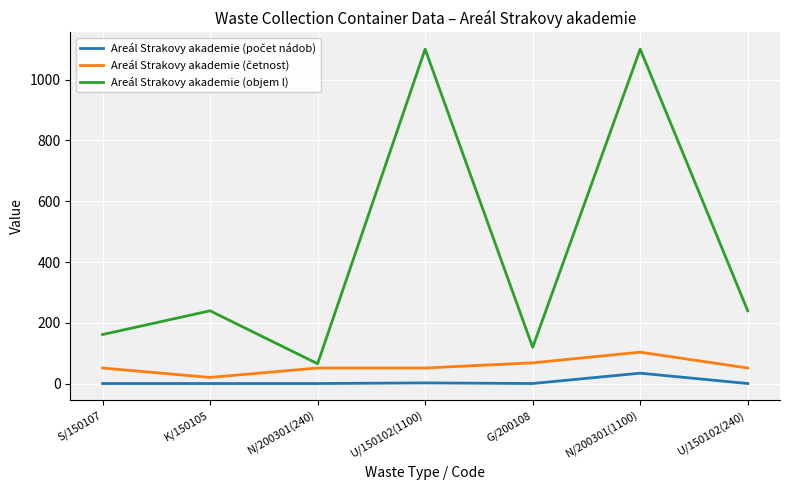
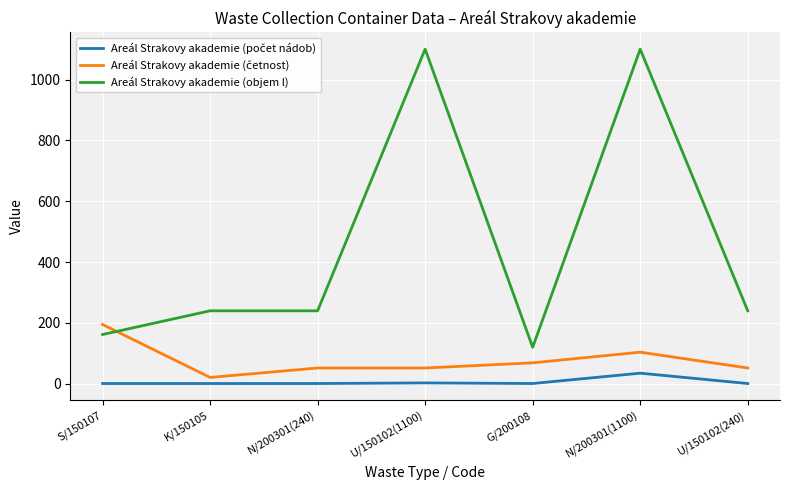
  {
    "Areál Strakovy akademie (počet nádob)": {
      "S/150107": 0,
      "K/150105": 0,
      "N/200301(240)": 0,
      "U/150102(1100)": 0,
      "G/200108": 0,
      "N/200301(1100)": 40,
      "U/150102(240)": 0
    },
    "Areál Strakovy akademie (četnost)": {
-     "S/150107": 50,
+     "S/150107": 200,
      "K/150105": 20,
      "N/200301(240)": 50,
      "U/150102(1100)": 50,
      "G/200108": 70,
      "N/200301(1100)": 100,
      "U/150102(240)": 50
    },
    "Areál Strakovy akademie (objem l)": {
      "S/150107": 160,
      "K/150105": 240,
-     "N/200301(240)": 70,
+     "N/200301(240)": 240,
      "U/150102(1100)": 1100,
      "G/200108": 120,
      "N/200301(1100)": 1100,
      "U/150102(240)": 240
    }
  }
